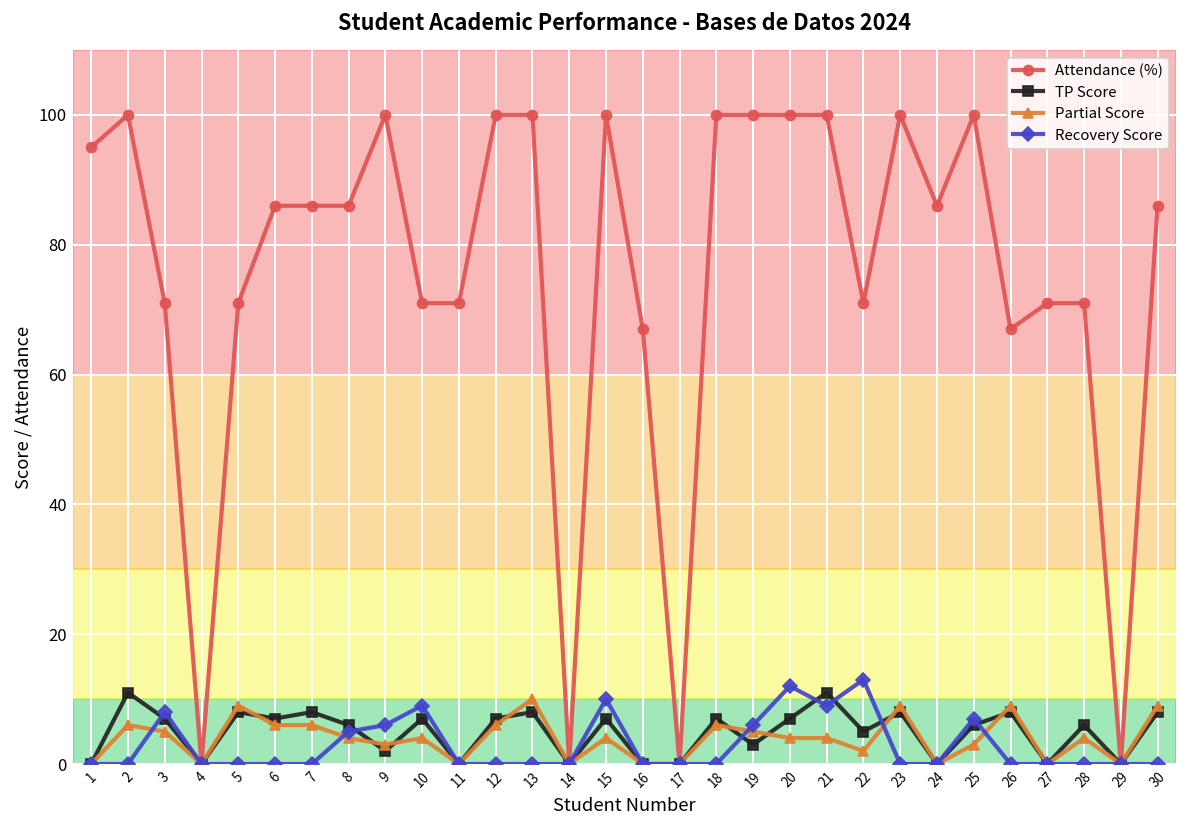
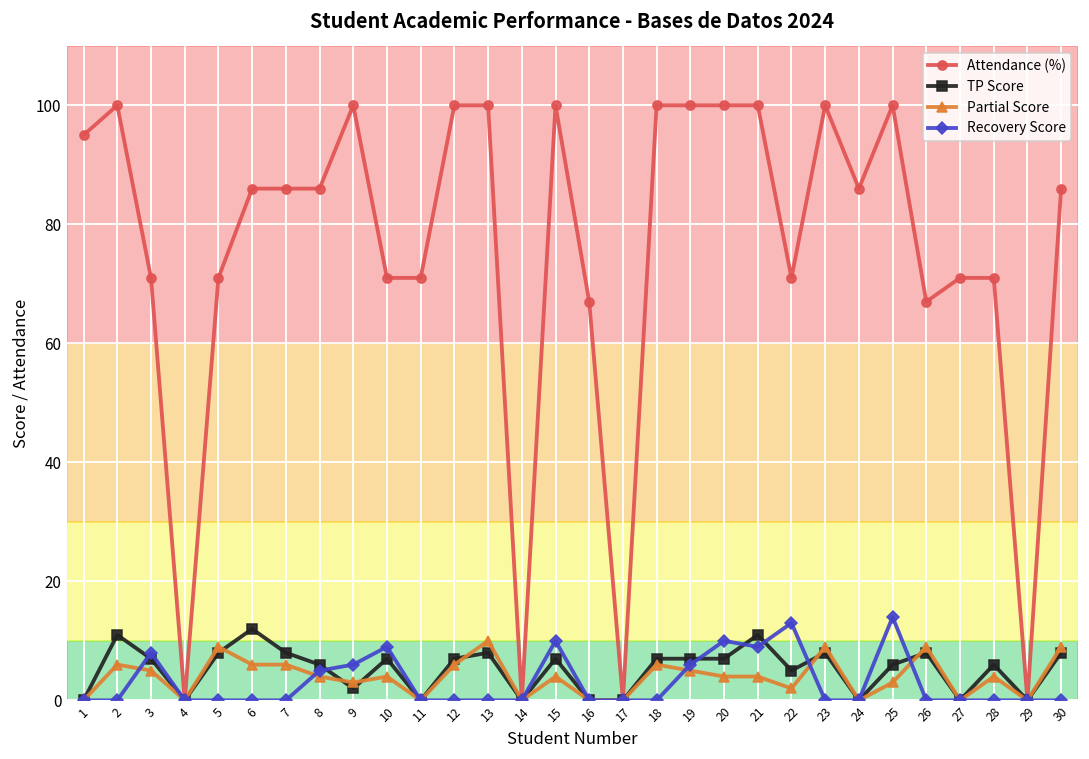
  {
    "TP Score": {
      "2": 11,
      "3": 7,
      "5": 8,
-     "6": 7,
+     "6": 12,
      "7": 8,
      "8": 6,
      "9": 2,
      "10": 7,
      "12": 7,
      "13": 8,
      "15": 7,
      "18": 7,
-     "19": 3,
+     "19": 7,
      "20": 7,
      "21": 11,
      "22": 5,
      "23": 8,
      "25": 6,
      "26": 8,
      "28": 6,
      "30": 8
    },
    "Recovery Score": {
      "2": 0,
      "3": 8,
      "5": 0,
      "6": 0,
      "7": 0,
      "8": 5,
      "9": 6,
      "10": 9,
      "12": 0,
      "13": 0,
      "15": 10,
      "18": 0,
      "19": 6,
-     "20": 12,
+     "20": 10,
      "21": 9,
      "22": 13,
      "23": 0,
-     "25": 7,
+     "25": 14,
      "26": 0,
      "28": 0,
      "30": 0
    }
  }
